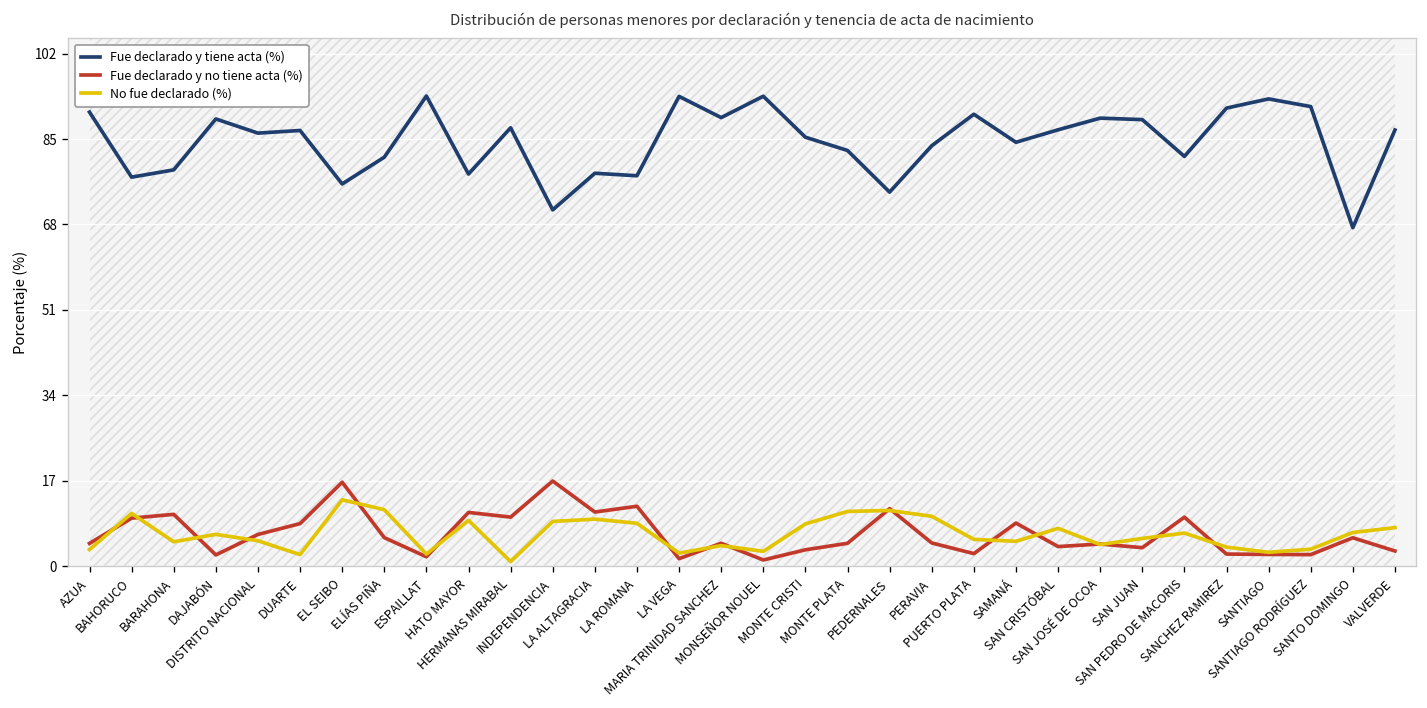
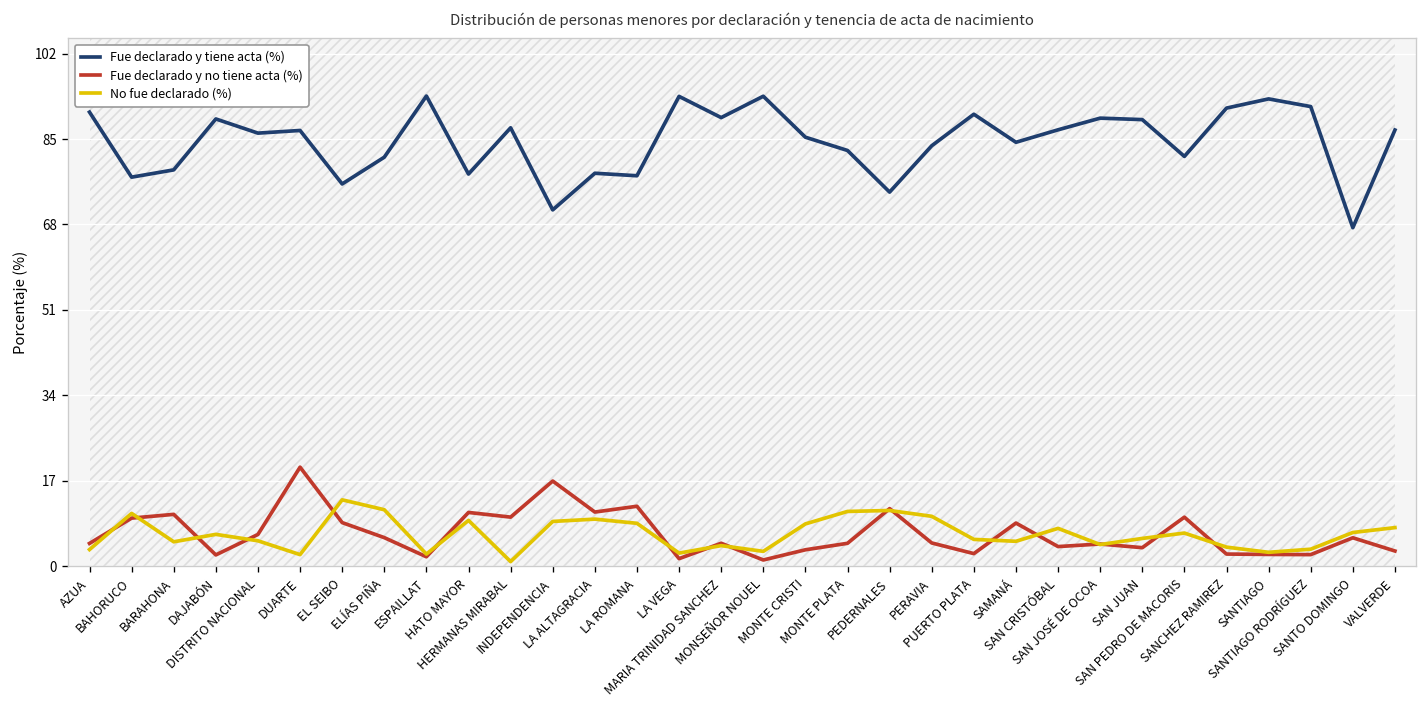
  {
    "Fue declarado y tiene acta (%)": {
      "AZUA": 90,
      "BAHORUCO": 77,
      "BARAHONA": 79,
      "DAJABÓN": 89,
      "DISTRITO NACIONAL": 86,
      "DUARTE": 87,
      "EL SEIBO": 76,
      "ELÍAS PIÑA": 81,
      "ESPAILLAT": 94,
      "HATO MAYOR": 78,
      "HERMANAS MIRABAL": 87,
      "INDEPENDENCIA": 71,
      "LA ALTAGRACIA": 78,
      "LA ROMANA": 78,
      "LA VEGA": 93,
      "MARIA TRINIDAD SANCHEZ": 89,
      "MONSEÑOR NOUEL": 94,
      "MONTE CRISTI": 85,
      "MONTE PLATA": 83,
      "PEDERNALES": 74,
      "PERAVIA": 84,
      "PUERTO PLATA": 90,
      "SAMANÁ": 84,
      "SAN CRISTÓBAL": 87,
      "SAN JOSÉ DE OCOA": 89,
      "SAN JUAN": 89,
      "SAN PEDRO DE MACORIS": 82,
      "SANCHEZ RAMIREZ": 91,
      "SANTIAGO": 93,
      "SANTIAGO RODRÍGUEZ": 91,
      "SANTO DOMINGO": 67,
      "VALVERDE": 87
    },
    "Fue declarado y no tiene acta (%)": {
      "AZUA": 5,
      "BAHORUCO": 10,
      "BARAHONA": 10,
      "DAJABÓN": 2,
      "DISTRITO NACIONAL": 6,
-     "DUARTE": 8,
-     "EL SEIBO": 17,
+     "DUARTE": 20,
+     "EL SEIBO": 9,
      "ELÍAS PIÑA": 6,
      "HATO MAYOR": 11,
      "HERMANAS MIRABAL": 10,
      "INDEPENDENCIA": 17,
      "LA ALTAGRACIA": 11,
      "LA ROMANA": 12,
      "LA VEGA": 2,
      "MONSEÑOR NOUEL": 1,
      "MONTE CRISTI": 3,
      "MONTE PLATA": 5,
      "PERAVIA": 5,
      "PUERTO PLATA": 3,
      "SAMANÁ": 9,
      "SAN CRISTÓBAL": 4,
      "SAN JUAN": 4,
      "SAN PEDRO DE MACORIS": 10,
      "SANCHEZ RAMIREZ": 2,
      "SANTIAGO RODRÍGUEZ": 2,
      "SANTO DOMINGO": 6,
      "VALVERDE": 3
    },
    "No fue declarado (%)": {
      "AZUA": 3,
      "BAHORUCO": 11,
      "BARAHONA": 5,
      "DAJABÓN": 6,
      "DISTRITO NACIONAL": 5,
      "DUARTE": 2,
      "EL SEIBO": 13,
      "ELÍAS PIÑA": 11,
      "HATO MAYOR": 9,
      "HERMANAS MIRABAL": 1,
      "INDEPENDENCIA": 9,
      "LA ALTAGRACIA": 9,
      "LA ROMANA": 9,
      "LA VEGA": 3,
      "MONSEÑOR NOUEL": 3,
      "MONTE CRISTI": 8,
      "MONTE PLATA": 11,
      "PERAVIA": 10,
      "PUERTO PLATA": 5,
      "SAMANÁ": 5,
      "SAN CRISTÓBAL": 8,
      "SAN JUAN": 6,
      "SAN PEDRO DE MACORIS": 7,
      "SANCHEZ RAMIREZ": 4,
      "SANTIAGO RODRÍGUEZ": 3,
      "SANTO DOMINGO": 7,
      "VALVERDE": 8
    }
  }
